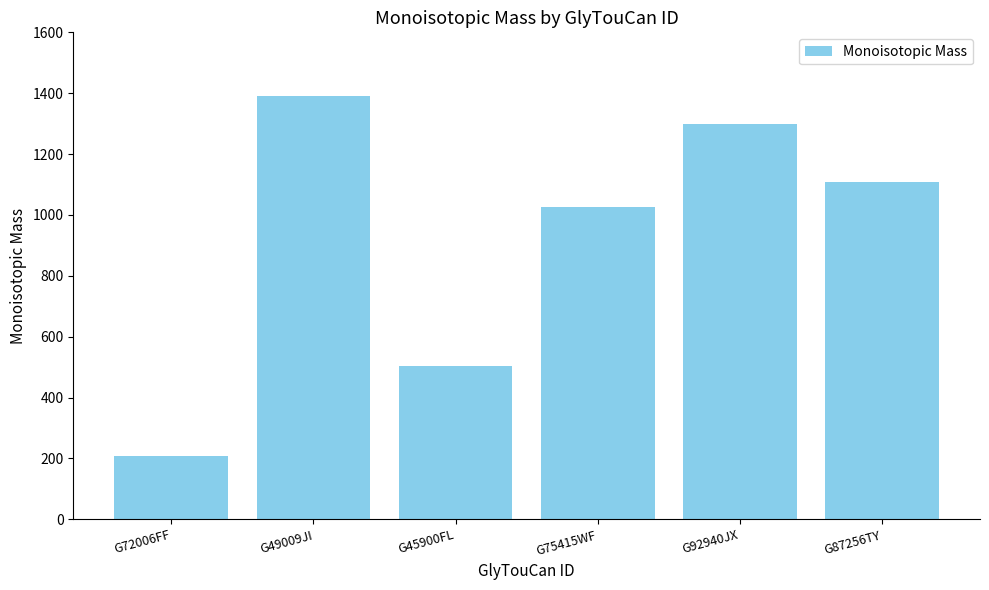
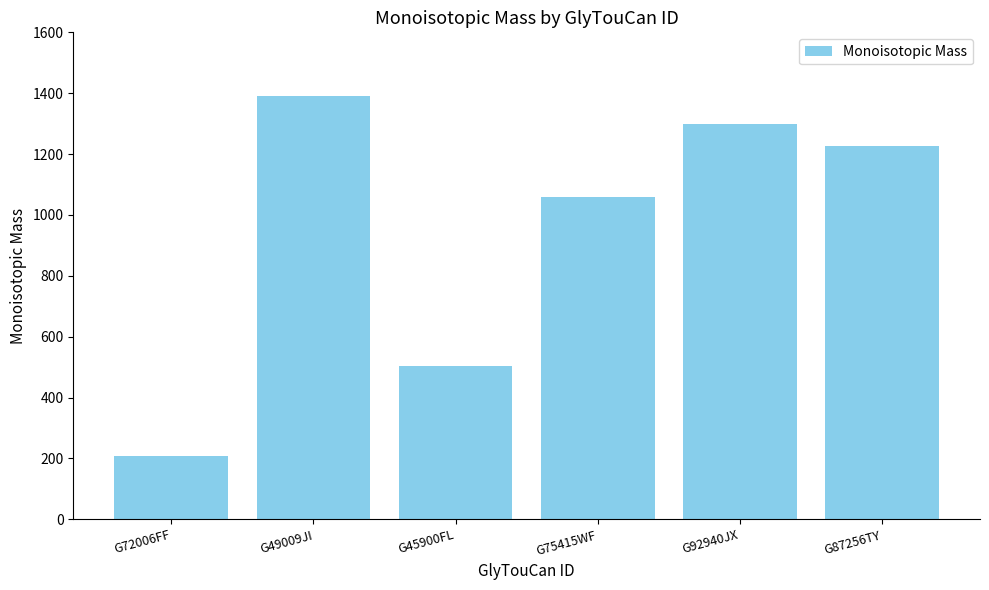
  {
    "G72006FF": 210,
    "G49009JI": 1390,
    "G45900FL": 500,
-   "G75415WF": 1030,
+   "G75415WF": 1060,
    "G92940JX": 1300,
-   "G87256TY": 1110
+   "G87256TY": 1230
  }
